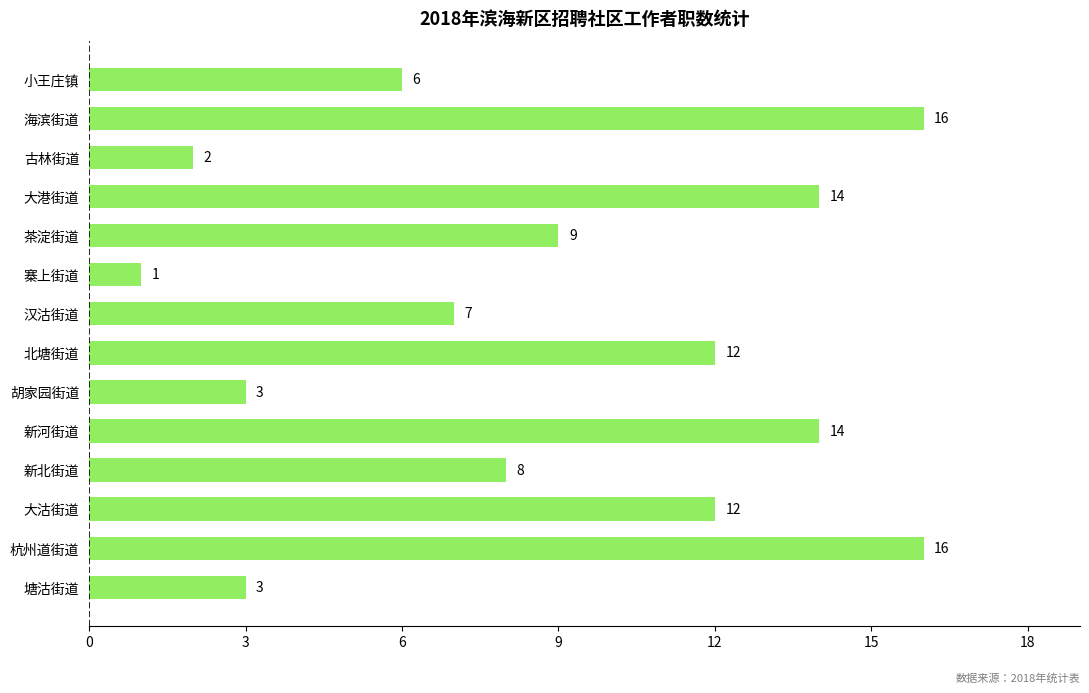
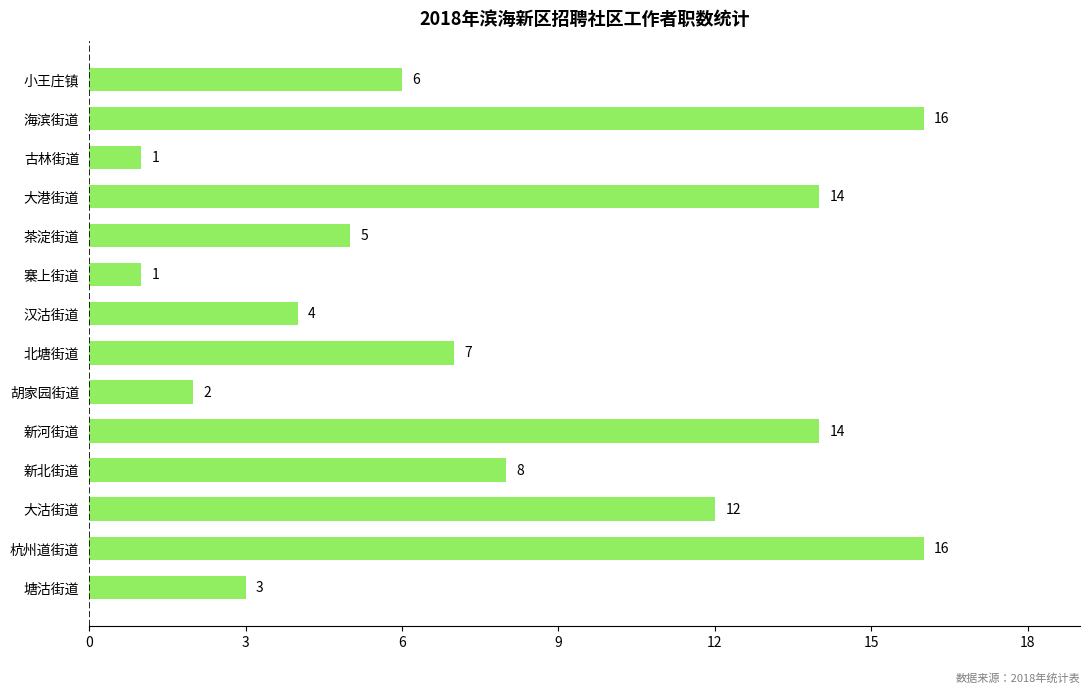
  {
    "小王庄镇": 6,
    "海滨街道": 16,
-   "古林街道": 2,
+   "古林街道": 1,
    "大港街道": 14,
-   "茶淀街道": 9,
+   "茶淀街道": 5,
    "寨上街道": 1,
-   "汉沽街道": 7,
-   "北塘街道": 12,
-   "胡家园街道": 3,
+   "汉沽街道": 4,
+   "北塘街道": 7,
+   "胡家园街道": 2,
    "新河街道": 14,
    "新北街道": 8,
    "大沽街道": 12,
    "杭州道街道": 16,
    "塘沽街道": 3
  }
